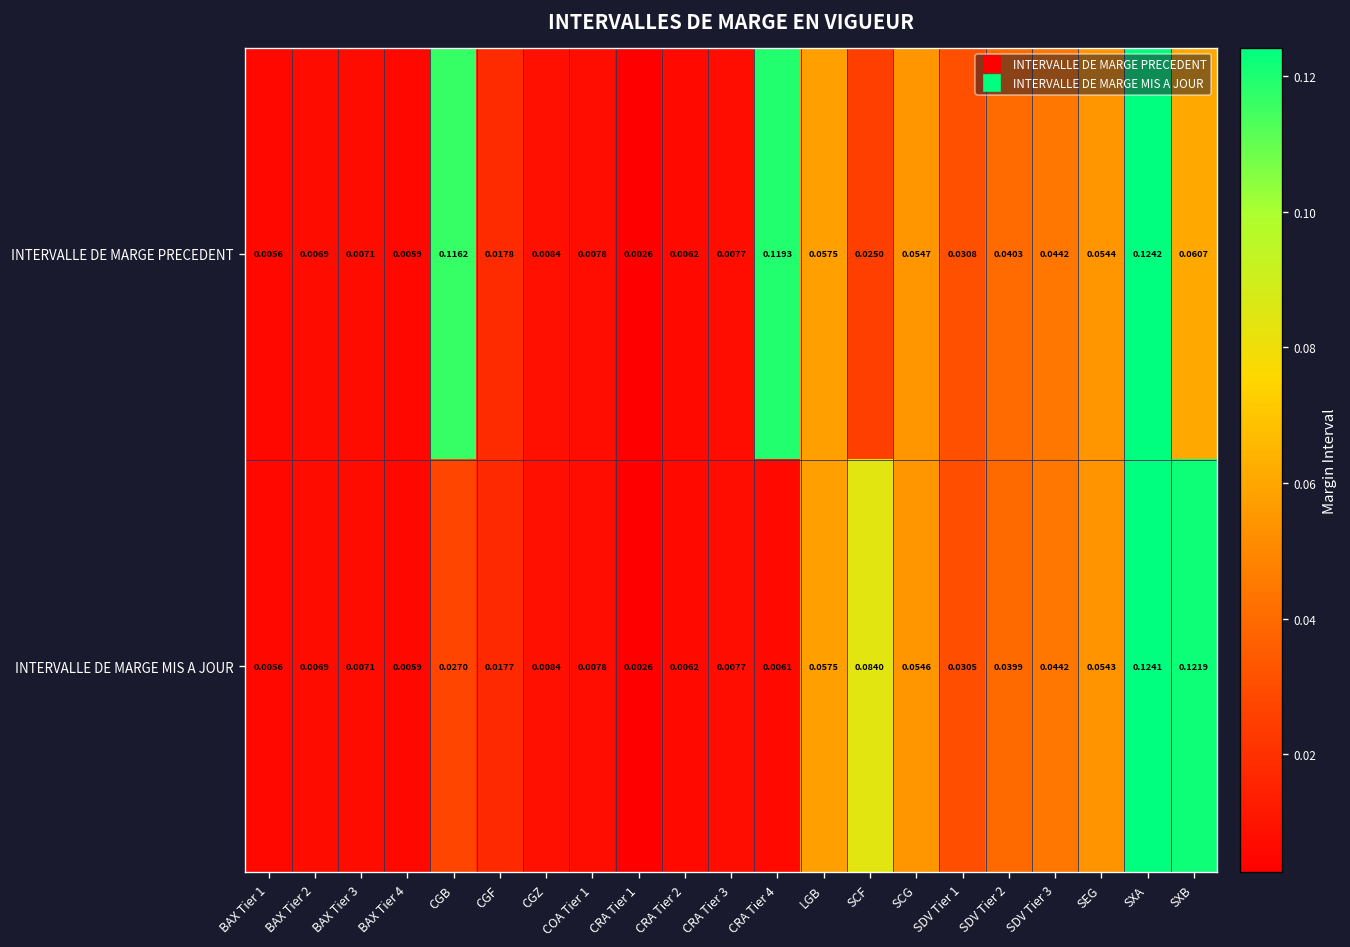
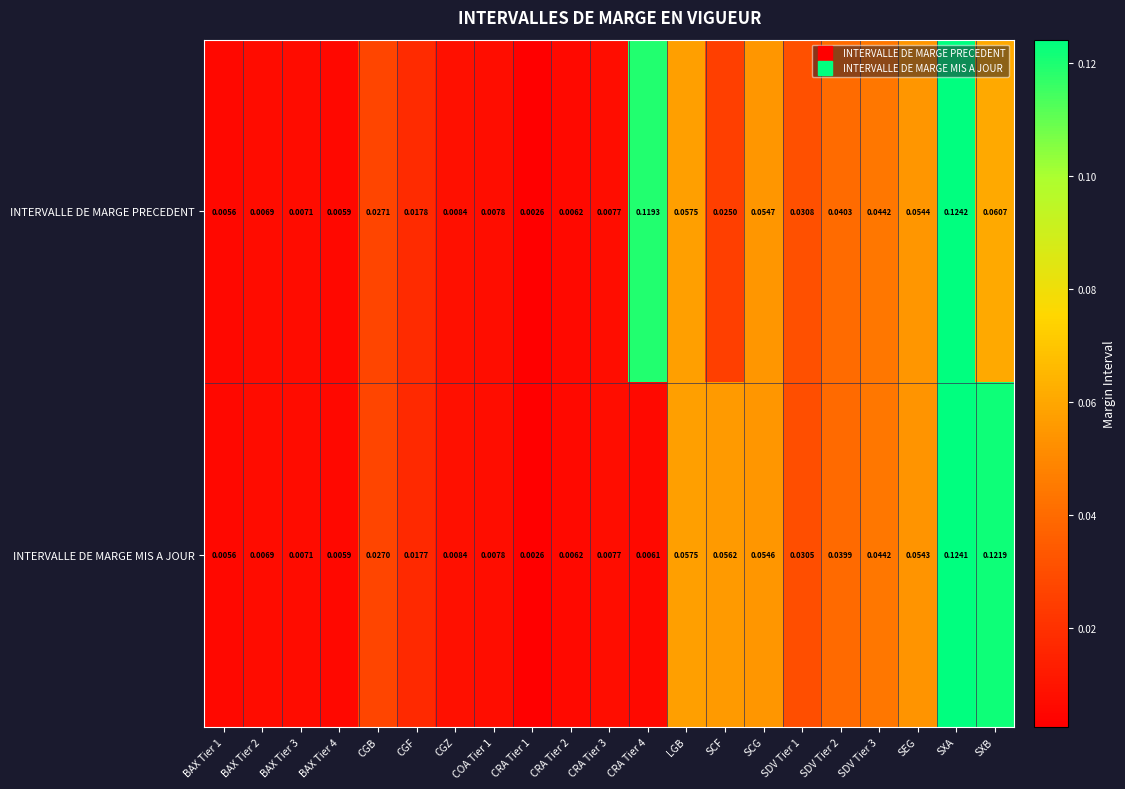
  {
    "INTERVALLE DE MARGE PRECEDENT": {
      "BAX Tier 1": 0.0056,
      "BAX Tier 2": 0.0069,
      "BAX Tier 3": 0.0071,
      "BAX Tier 4": 0.0059,
-     "CGB": 0.1162,
+     "CGB": 0.0271,
      "CGF": 0.0178,
      "CGZ": 0.0084,
      "COA Tier 1": 0.0078,
      "CRA Tier 1": 0.0026,
      "CRA Tier 2": 0.0062,
      "CRA Tier 3": 0.0077,
      "CRA Tier 4": 0.1193,
      "LGB": 0.0575,
      "SCF": 0.0250,
      "SCG": 0.0547,
      "SDV Tier 1": 0.0308,
      "SDV Tier 2": 0.0403,
      "SDV Tier 3": 0.0442,
      "SEG": 0.0544,
      "SXA": 0.1242,
      "SXB": 0.0607
    },
    "INTERVALLE DE MARGE MIS A JOUR": {
      "BAX Tier 1": 0.0056,
      "BAX Tier 2": 0.0069,
      "BAX Tier 3": 0.0071,
      "BAX Tier 4": 0.0059,
      "CGB": 0.0270,
      "CGF": 0.0177,
      "CGZ": 0.0084,
      "COA Tier 1": 0.0078,
      "CRA Tier 1": 0.0026,
      "CRA Tier 2": 0.0062,
      "CRA Tier 3": 0.0077,
      "CRA Tier 4": 0.0061,
      "LGB": 0.0575,
-     "SCF": 0.0840,
+     "SCF": 0.0562,
      "SCG": 0.0546,
      "SDV Tier 1": 0.0305,
      "SDV Tier 2": 0.0399,
      "SDV Tier 3": 0.0442,
      "SEG": 0.0543,
      "SXA": 0.1241,
      "SXB": 0.1219
    }
  }
